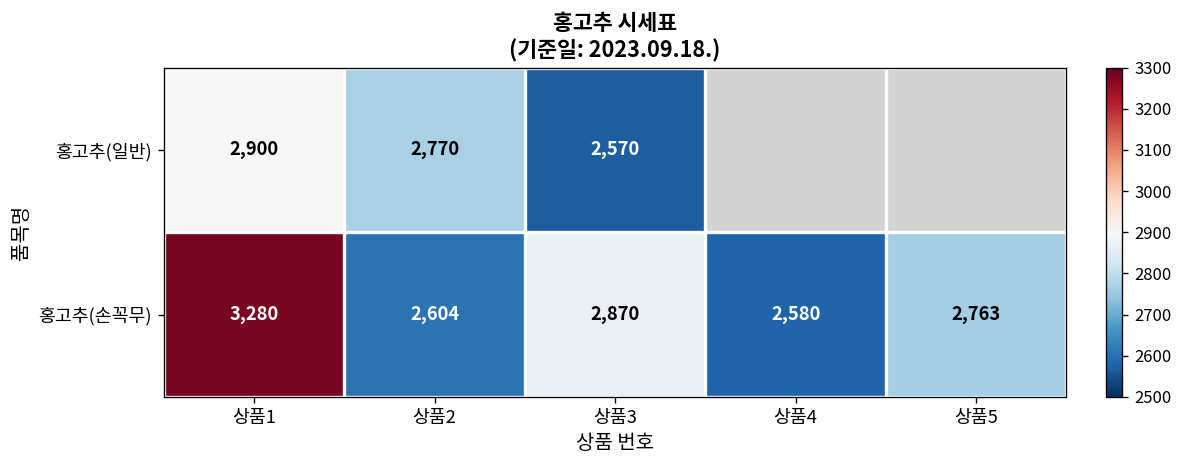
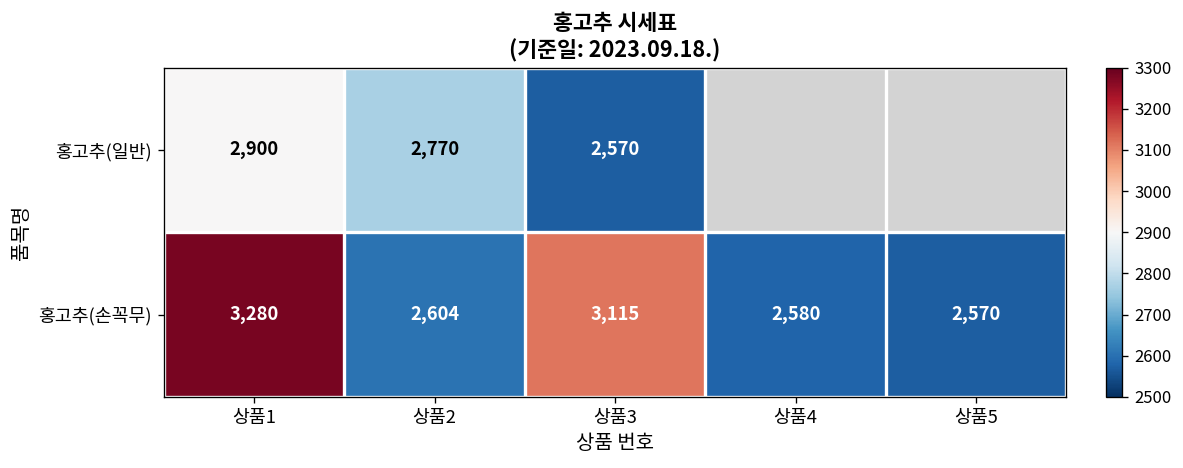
  {
    "홍고추(일반)": {
      "상품1": "2,900",
      "상품2": "2,770",
      "상품3": "2,570"
    },
    "홍고추(손꼭무)": {
      "상품1": "3,280",
      "상품2": "2,604",
-     "상품3": "2,870",
+     "상품3": "3,115",
      "상품4": "2,580",
-     "상품5": "2,763"
+     "상품5": "2,570"
    }
  }
